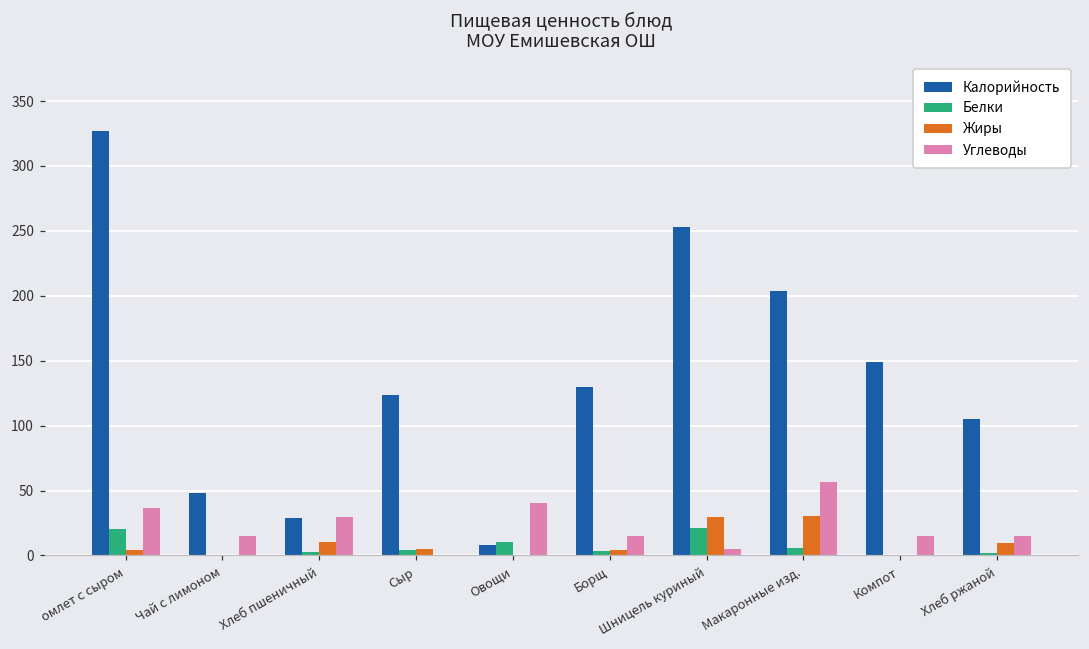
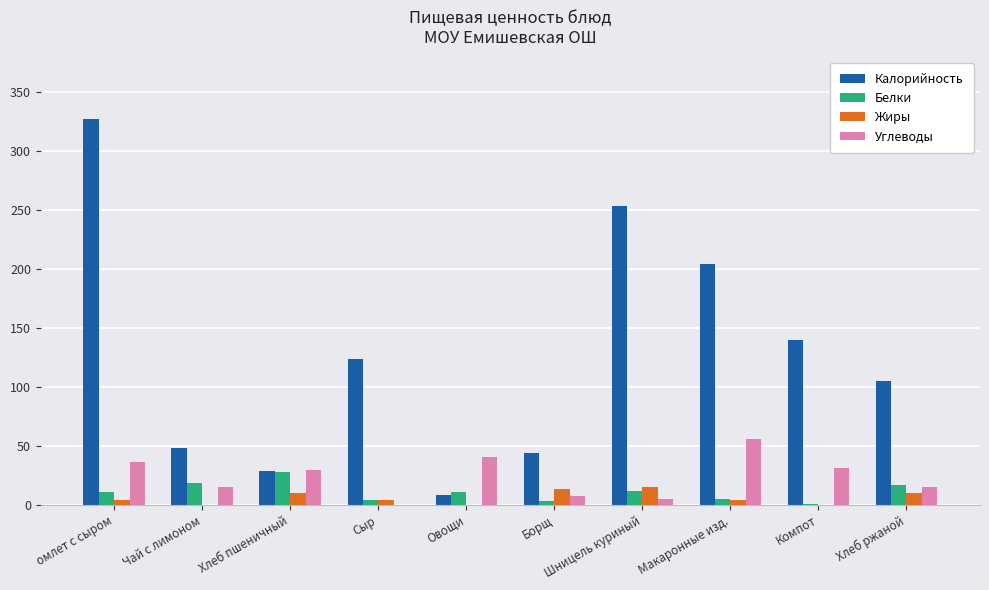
  {
    "Калорийность": {
      "омлет с сыром": 327,
      "Чай с лимоном": 48,
      "Хлеб пшеничный": 29,
      "Сыр": 124,
      "Овощи": 8,
-     "Борщ": 130,
+     "Борщ": 44,
      "Шницель куриный": 253,
      "Макаронные изд.": 204,
-     "Компот": 149,
+     "Компот": 140,
      "Хлеб ржаной": 105
    },
    "Белки": {
-     "омлет с сыром": 20,
-     "Чай с лимоном": 0,
-     "Хлеб пшеничный": 3,
+     "омлет с сыром": 11,
+     "Чай с лимоном": 19,
+     "Хлеб пшеничный": 28,
      "Сыр": 5,
      "Овощи": 11,
      "Борщ": 4,
-     "Шницель куриный": 22,
+     "Шницель куриный": 12,
      "Макаронные изд.": 5,
-     "Хлеб ржаной": 2
+     "Хлеб ржаной": 17
    },
    "Жиры": {
      "омлет с сыром": 5,
      "Чай с лимоном": 0,
      "Хлеб пшеничный": 11,
      "Сыр": 5,
      "Овощи": 0,
-     "Борщ": 4,
-     "Шницель куриный": 30,
-     "Макаронные изд.": 30,
+     "Борщ": 13,
+     "Шницель куриный": 15,
+     "Макаронные изд.": 4,
      "Компот": 0,
      "Хлеб ржаной": 10
    },
    "Углеводы": {
      "омлет с сыром": 36,
      "Чай с лимоном": 15,
      "Хлеб пшеничный": 30,
      "Сыр": 0,
      "Овощи": 40,
-     "Борщ": 15,
+     "Борщ": 7,
      "Шницель куриный": 5,
      "Макаронные изд.": 56,
-     "Компот": 15,
+     "Компот": 31,
      "Хлеб ржаной": 15
    }
  }
